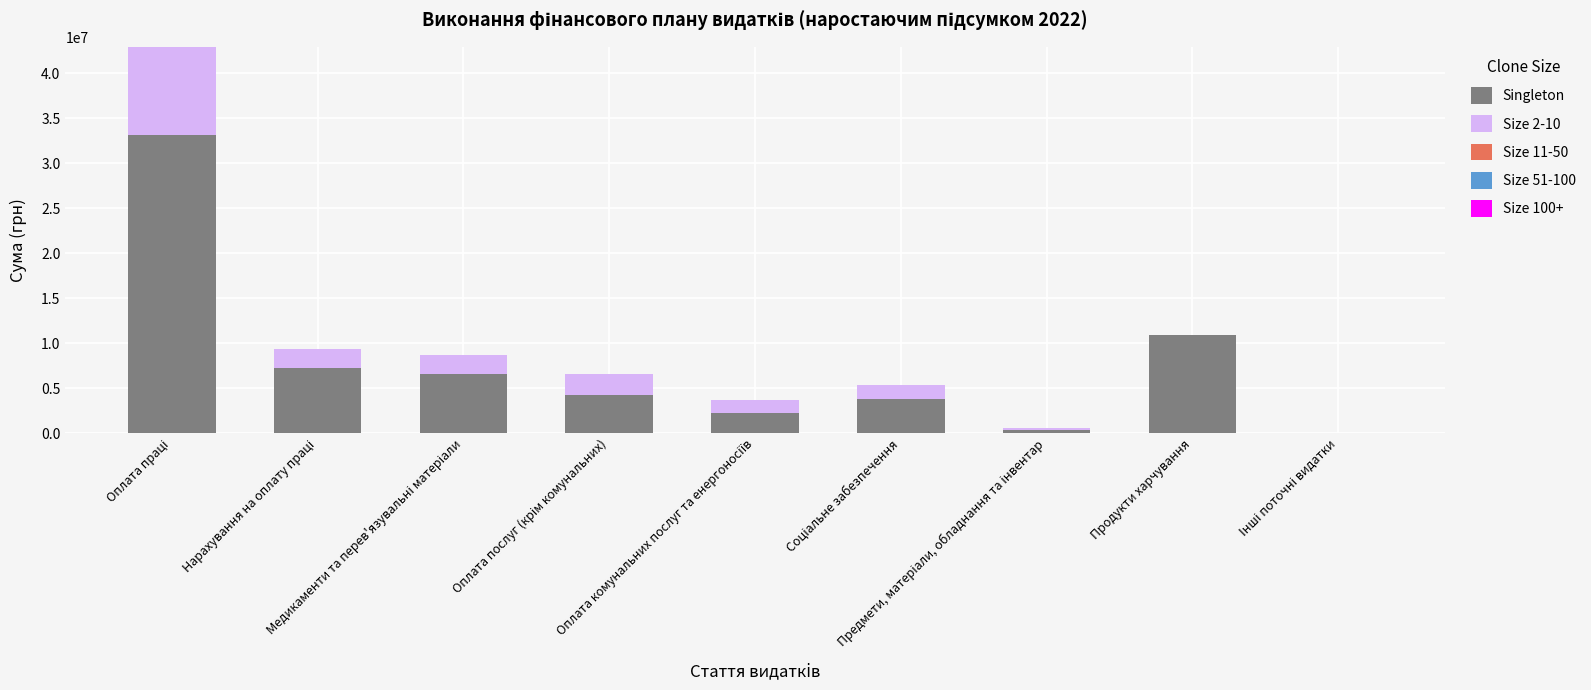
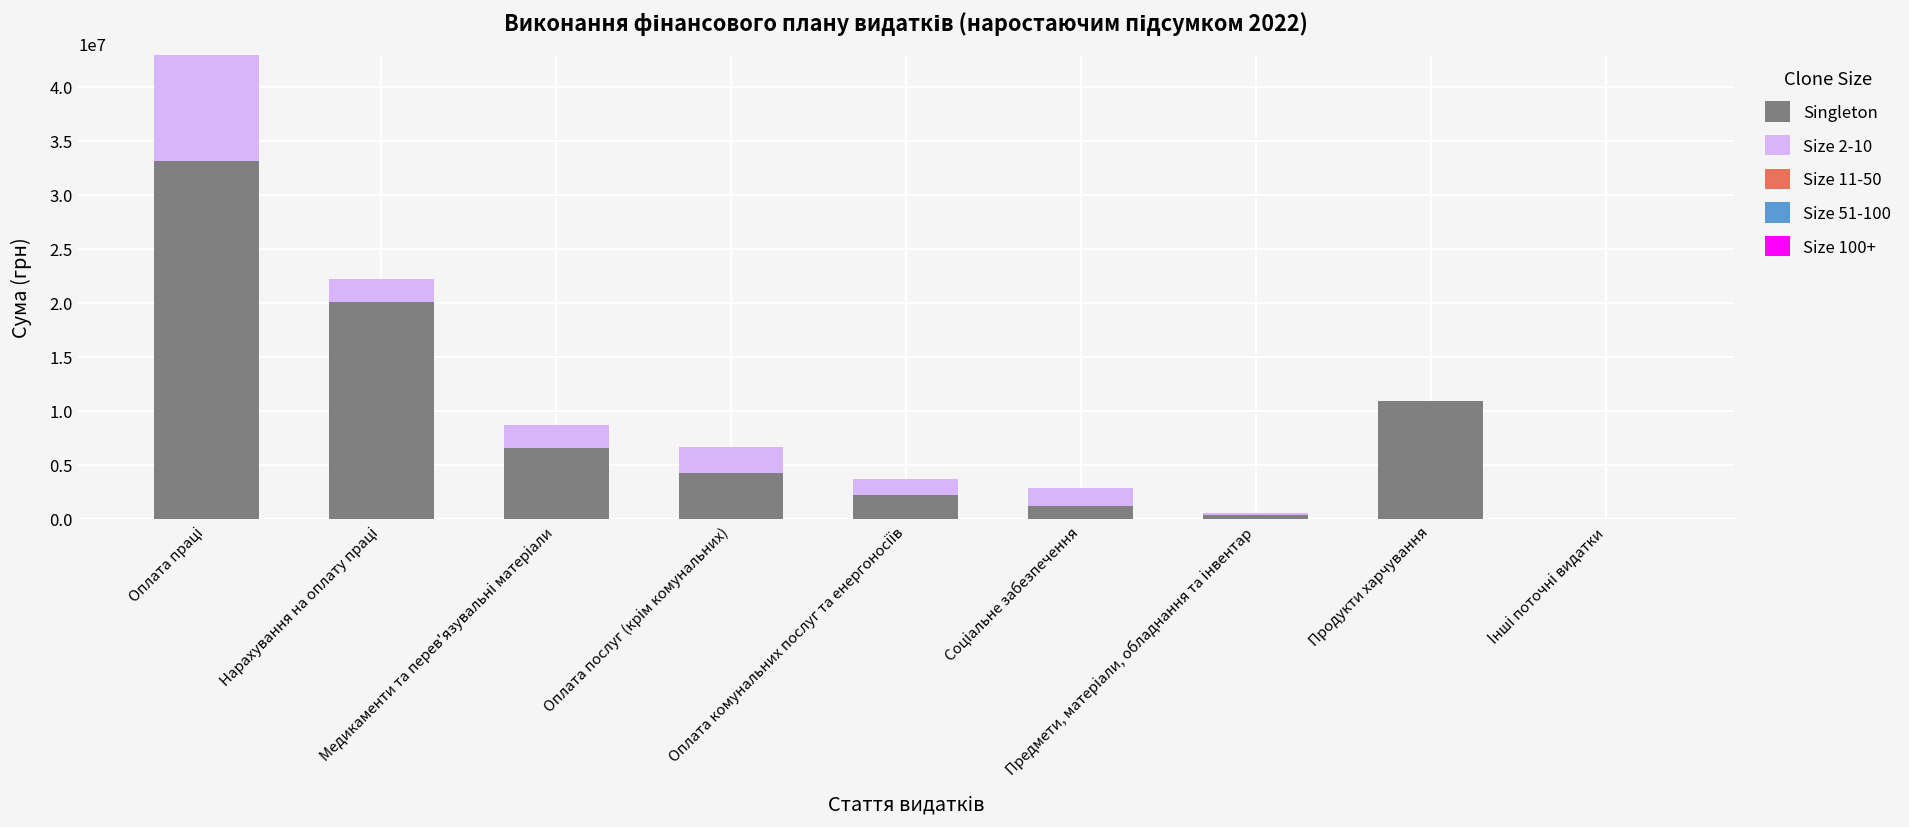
  {
    "Singleton": {
      "Оплата праці": 33000000,
-     "Нарахування на оплату праці": 7000000,
+     "Нарахування на оплату праці": 20000000,
      "Медикаменти та перев'язувальні матеріали": 7000000,
      "Оплата послуг (крім комунальних)": 4000000,
      "Оплата комунальних послуг та енергоносіїв": 2000000,
-     "Соціальне забезпечення": 4000000,
+     "Соціальне забезпечення": 1000000,
      "Предмети, матеріали, обладнання та інвентар": 0,
      "Продукти харчування": 11000000
    },
    "Size 100+": {
      "Предмети, матеріали, обладнання та інвентар": 0,
      "Продукти харчування": 0,
      "Інші поточні видатки": 0
    }
  }
